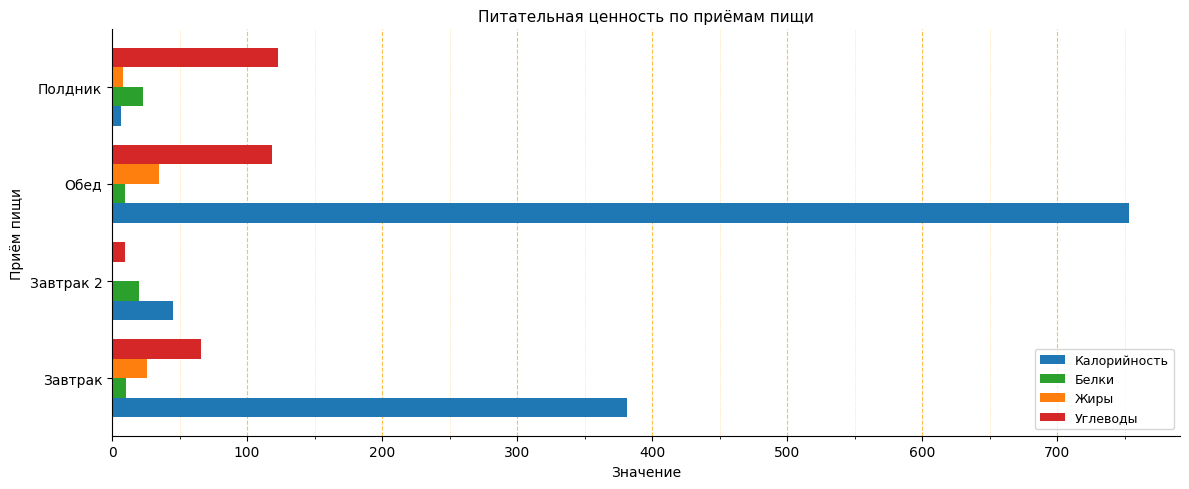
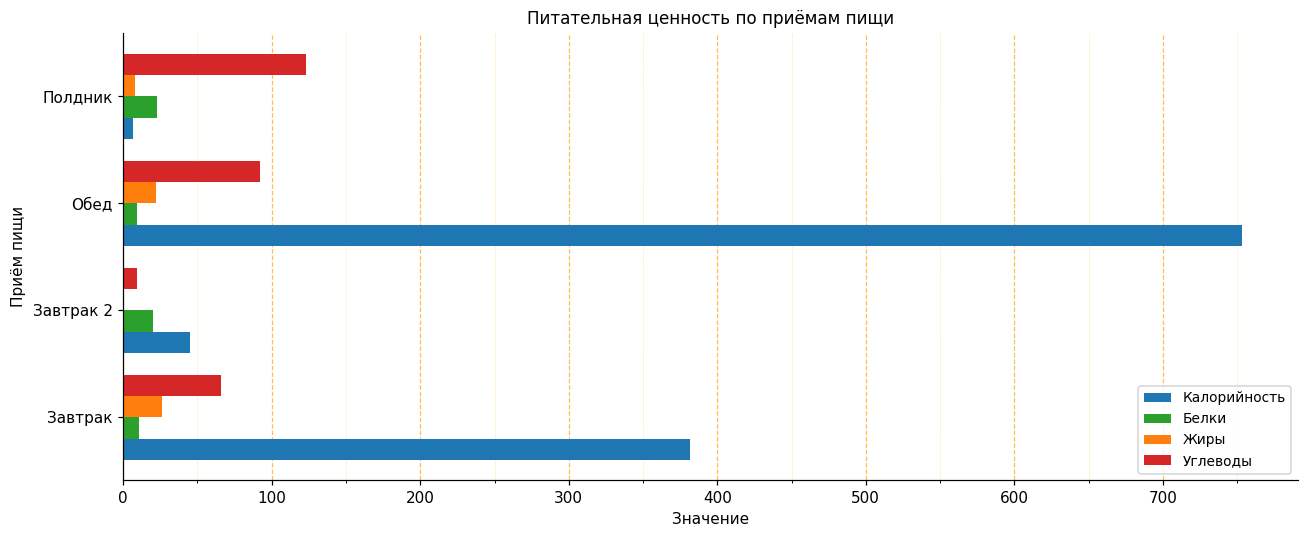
  {
    "Калорийность": {
      "Полдник": 7,
      "Обед": 753,
      "Завтрак 2": 45,
      "Завтрак": 381
    },
    "Белки": {
      "Полдник": 23,
      "Обед": 9,
      "Завтрак 2": 20,
      "Завтрак": 10
    },
    "Жиры": {
      "Полдник": 8,
-     "Обед": 35,
+     "Обед": 22,
      "Завтрак": 26
    },
    "Углеводы": {
      "Полдник": 123,
-     "Обед": 119,
+     "Обед": 92,
      "Завтрак 2": 9,
      "Завтрак": 66
    }
  }
